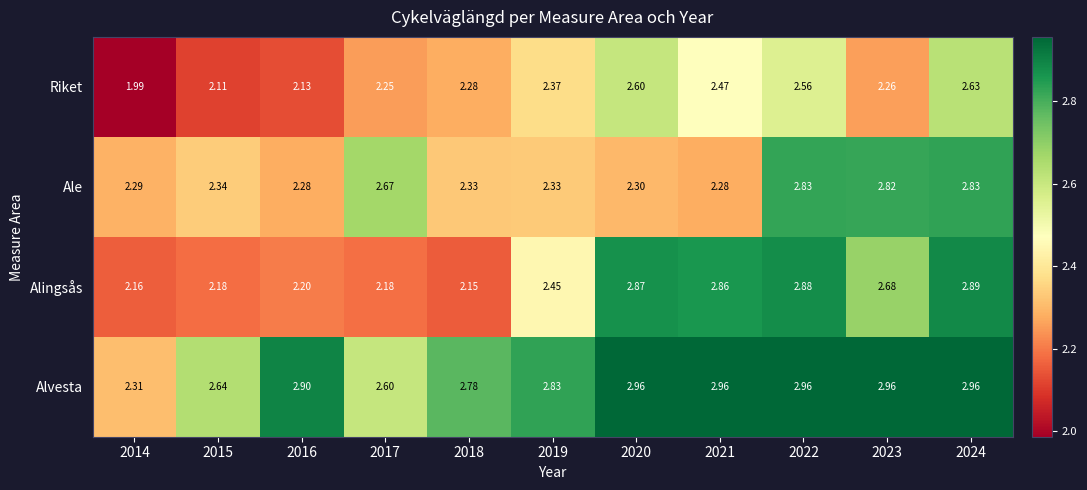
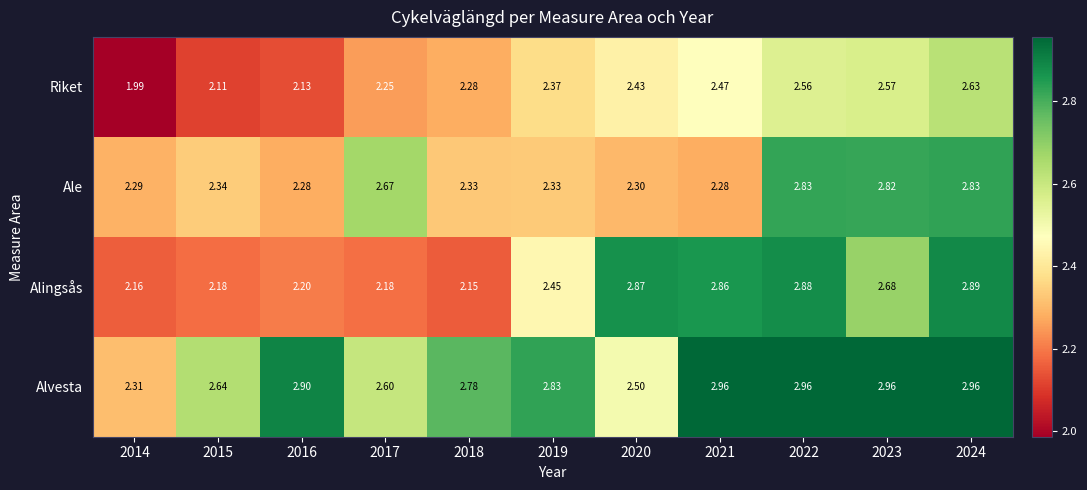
  {
    "Riket": {
      "2014": 1.99,
      "2015": 2.11,
      "2016": 2.13,
      "2017": 2.25,
      "2018": 2.28,
      "2019": 2.37,
-     "2020": 2.60,
+     "2020": 2.43,
      "2021": 2.47,
      "2022": 2.56,
-     "2023": 2.26,
+     "2023": 2.57,
      "2024": 2.63
    },
    "Ale": {
      "2014": 2.29,
      "2015": 2.34,
      "2016": 2.28,
      "2017": 2.67,
      "2018": 2.33,
      "2019": 2.33,
      "2020": 2.30,
      "2021": 2.28,
      "2022": 2.83,
      "2023": 2.82,
      "2024": 2.83
    },
    "Alingsås": {
      "2014": 2.16,
      "2015": 2.18,
      "2016": 2.20,
      "2017": 2.18,
      "2018": 2.15,
      "2019": 2.45,
      "2020": 2.87,
      "2021": 2.86,
      "2022": 2.88,
      "2023": 2.68,
      "2024": 2.89
    },
    "Alvesta": {
      "2014": 2.31,
      "2015": 2.64,
      "2016": 2.90,
      "2017": 2.60,
      "2018": 2.78,
      "2019": 2.83,
-     "2020": 2.96,
+     "2020": 2.50,
      "2021": 2.96,
      "2022": 2.96,
      "2023": 2.96,
      "2024": 2.96
    }
  }
